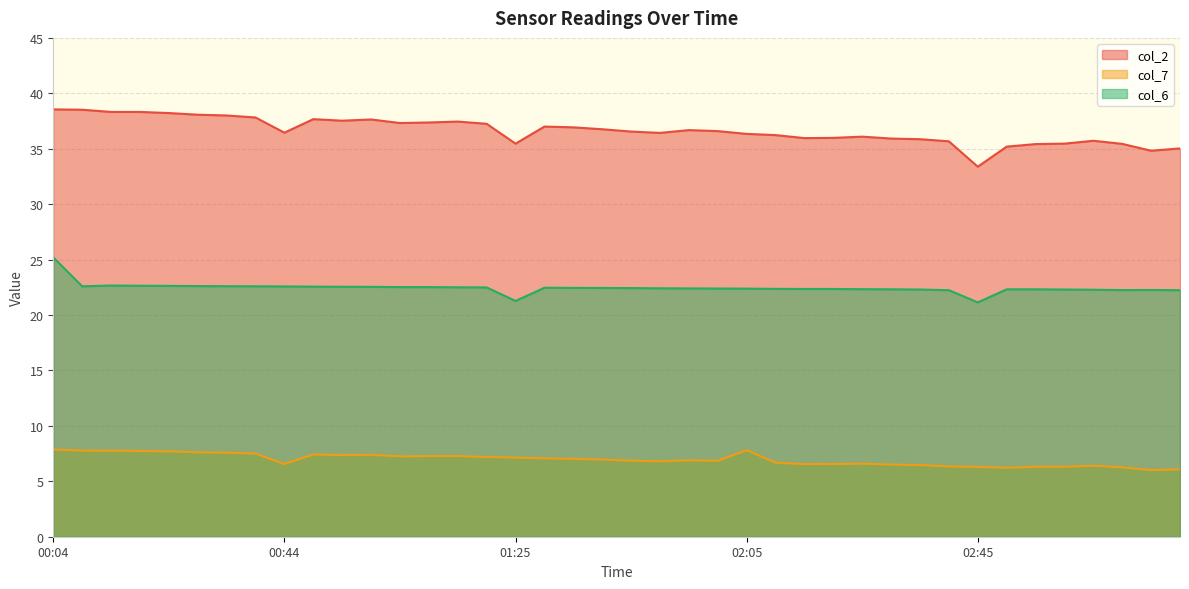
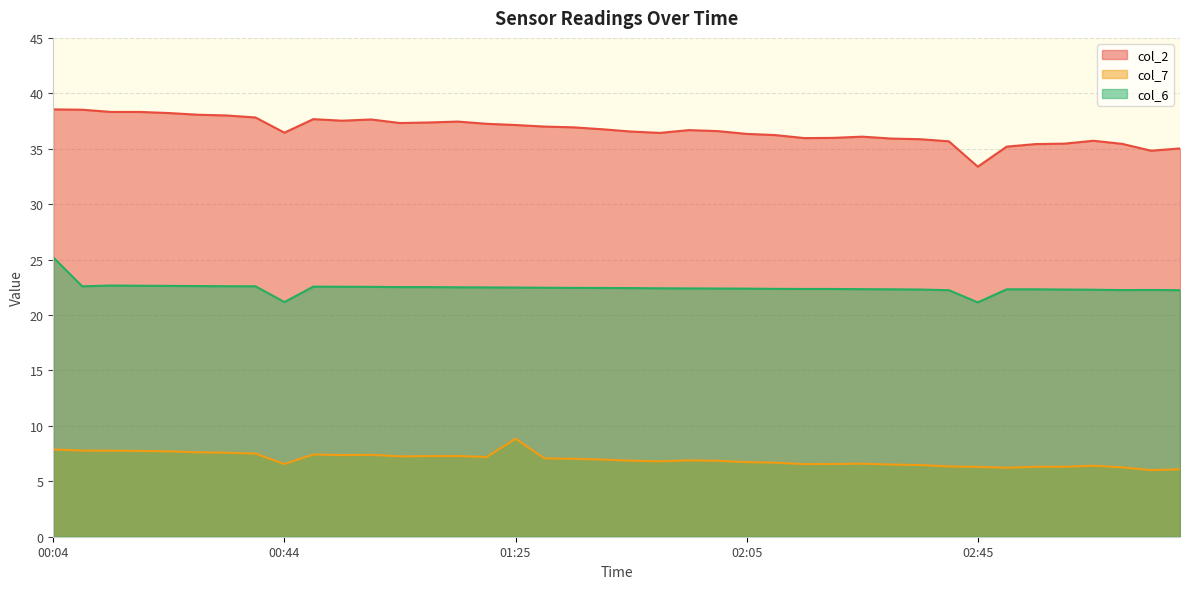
  {
    "col_2": {
      "00:04": 38.6,
      "00:44": 36.5,
-     "01:25": 35.5,
+     "01:25": 37.1,
      "02:05": 36.3,
      "02:45": 33.4
    },
    "col_7": {
      "00:04": 7.9,
      "00:44": 6.6,
-     "01:25": 7.1,
-     "02:05": 7.8,
+     "01:25": 8.8,
+     "02:05": 6.7,
      "02:45": 6.3
    },
    "col_6": {
      "00:04": 25.2,
-     "00:44": 22.6,
-     "01:25": 21.3,
+     "00:44": 21.2,
+     "01:25": 22.5,
      "02:05": 22.4,
      "02:45": 21.1
    }
  }
